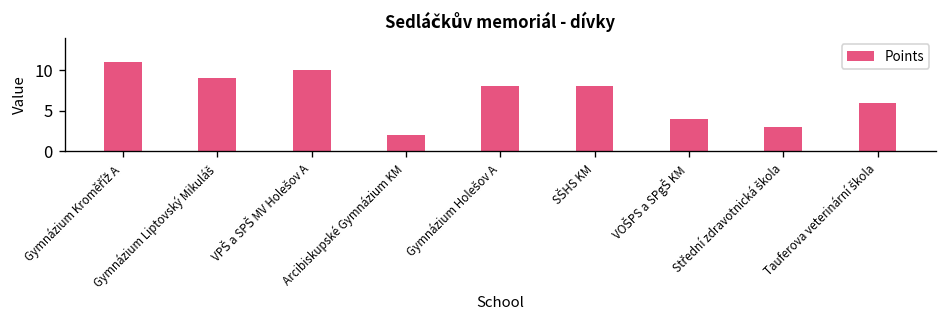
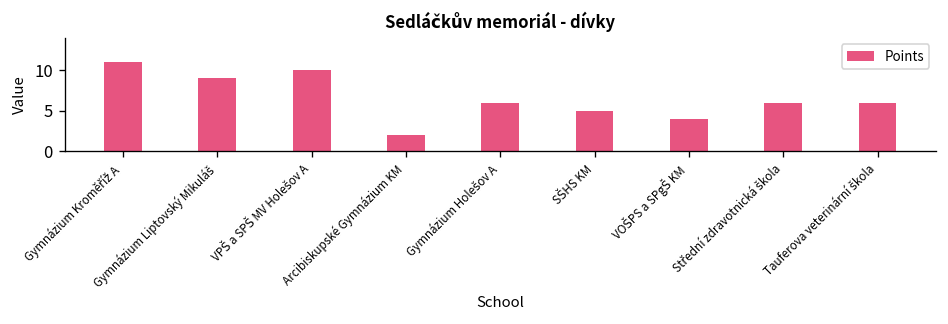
  {
    "Gymnázium Kroměříž A": 11,
    "Gymnázium Liptovský Mikuláš": 9,
    "VPŠ a SPŠ MV Holešov A": 10,
    "Arcibiskupské Gymnázium KM": 2,
-   "Gymnázium Holešov A": 8,
-   "SŠHS KM": 8,
+   "Gymnázium Holešov A": 6,
+   "SŠHS KM": 5,
    "VOŠPS a SPgŠ KM": 4,
-   "Střední zdravotnická škola": 3,
+   "Střední zdravotnická škola": 6,
    "Tauferova veterinární škola": 6
  }
